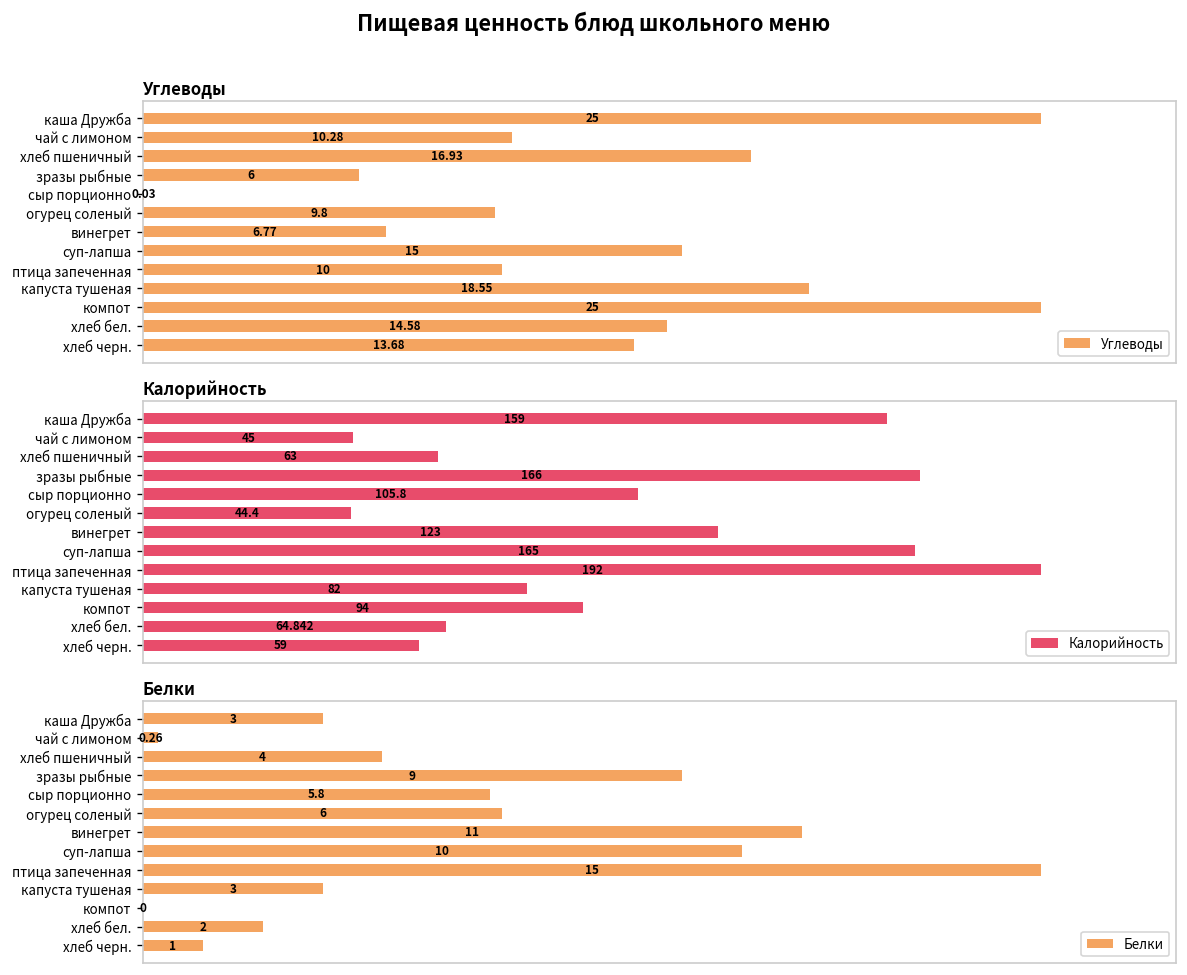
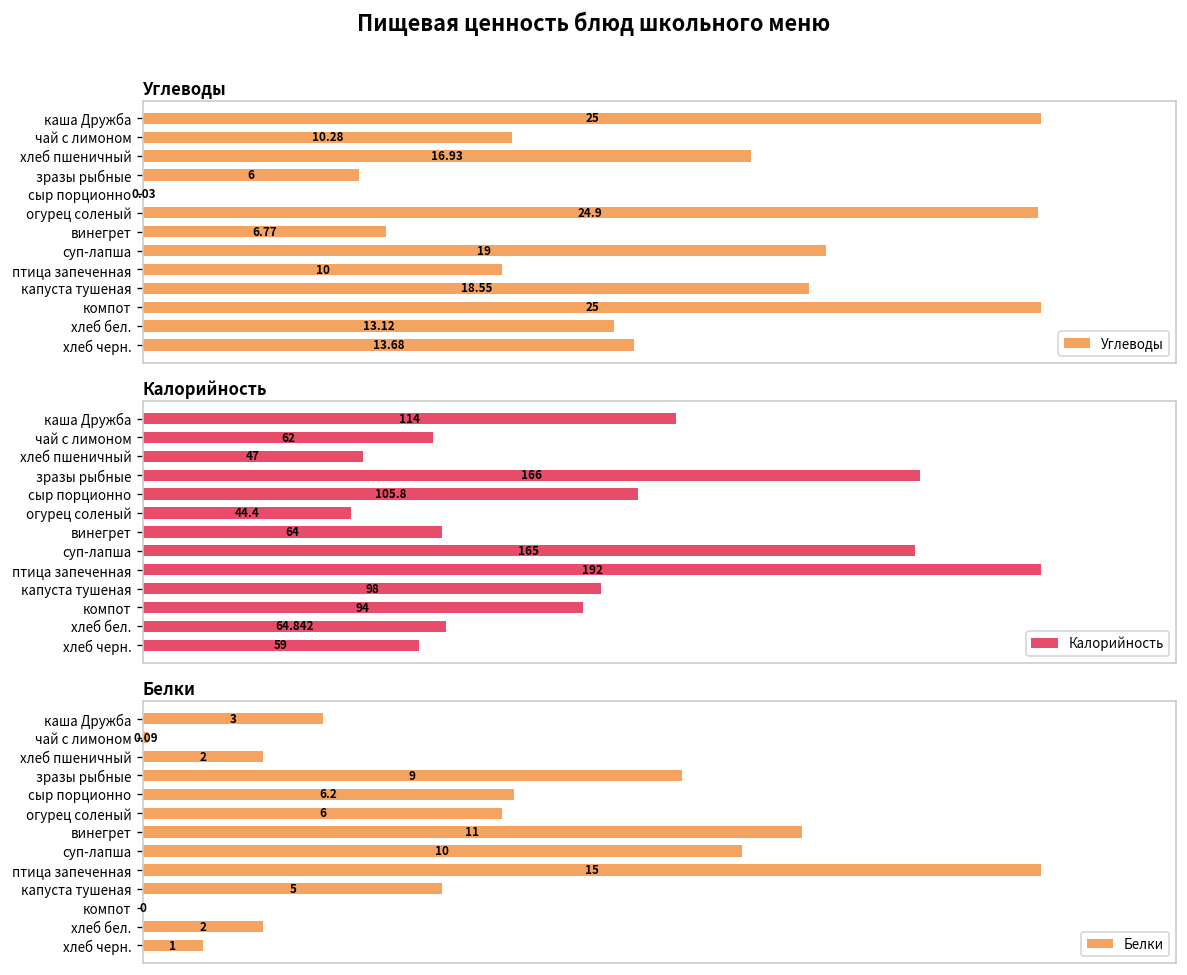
  {
    "Углеводы": {
-     "огурец соленый": 9.8,
-     "суп-лапша": 15,
-     "хлеб бел.": 14.58
+     "огурец соленый": 24.9,
+     "суп-лапша": 19,
+     "хлеб бел.": 13.12
    },
    "Калорийность": {
-     "каша Дружба": 159,
-     "чай с лимоном": 45,
-     "хлеб пшеничный": 63,
-     "винегрет": 123,
-     "капуста тушеная": 82
+     "каша Дружба": 114,
+     "чай с лимоном": 62,
+     "хлеб пшеничный": 47,
+     "винегрет": 64,
+     "капуста тушеная": 98
    },
    "Белки": {
-     "чай с лимоном": 0.26,
-     "хлеб пшеничный": 4,
-     "сыр порционно": 5.8,
-     "капуста тушеная": 3,
+     "чай с лимоном": 0.09,
+     "хлеб пшеничный": 2,
+     "сыр порционно": 6.2,
+     "капуста тушеная": 5,
      "компот": 0
    }
  }
